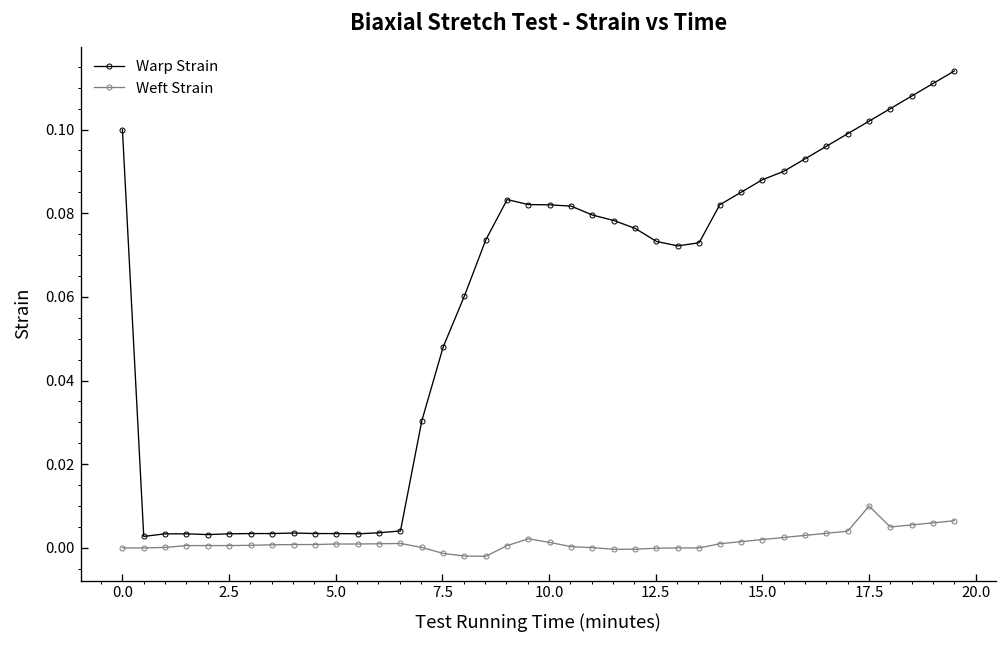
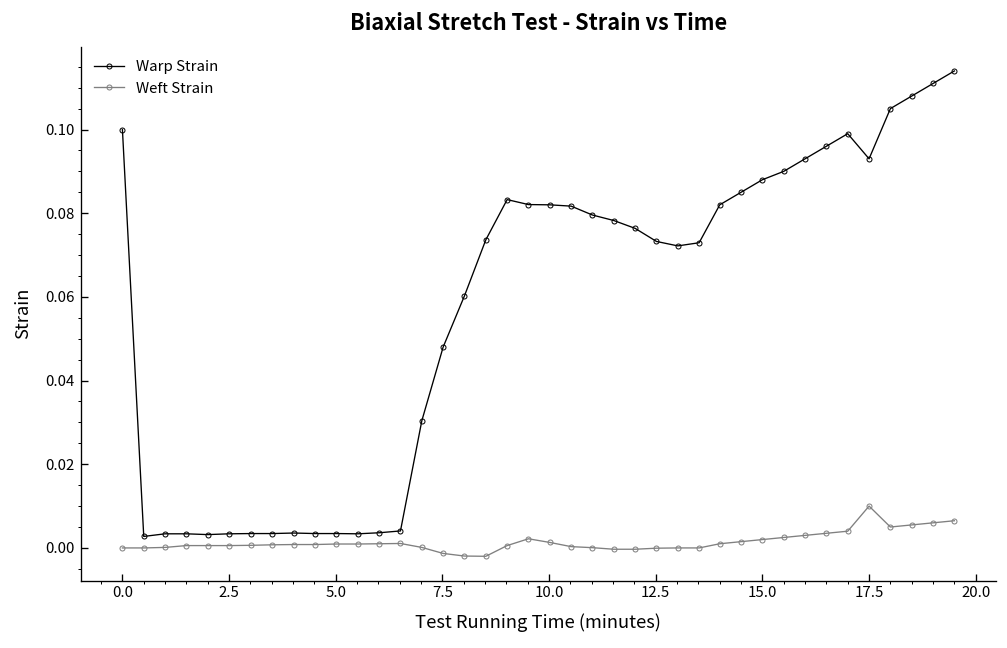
  {
    "Warp Strain": {
      "0.0": 0.100,
      "2.5": 0.003,
      "15.0": 0.088,
-     "17.5": 0.102
+     "17.5": 0.093
    },
    "Weft Strain": {
      "0.0": 0.000,
      "2.5": 0.001,
      "15.0": 0.002,
      "17.5": 0.010
    }
  }
